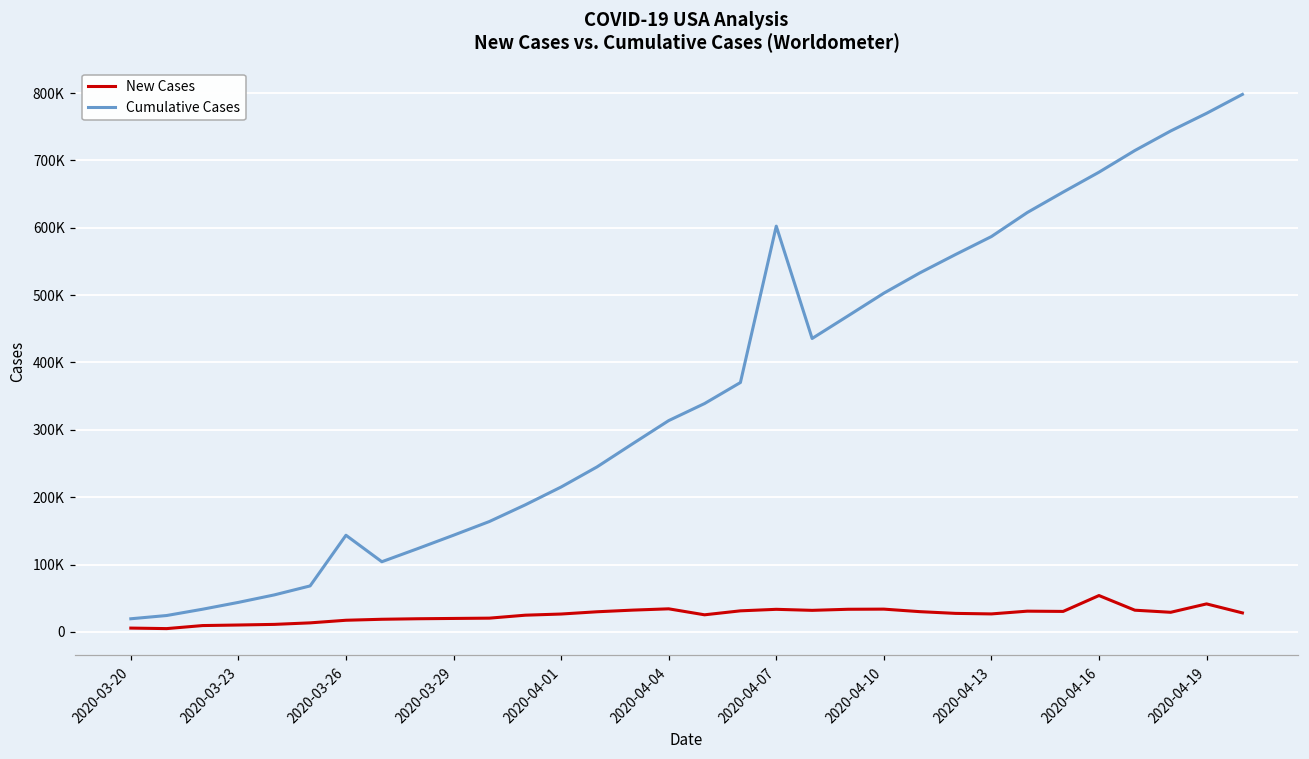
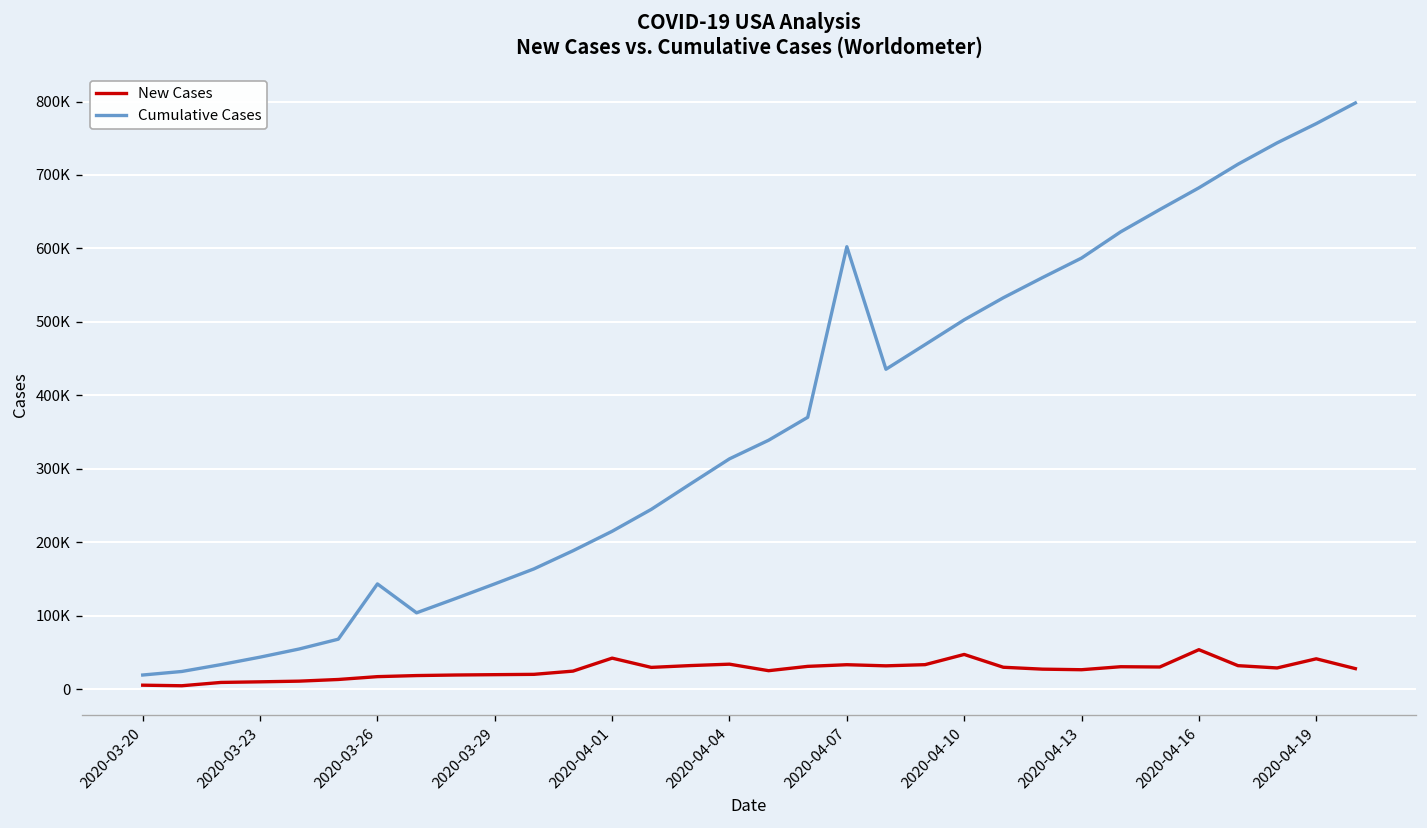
  {
    "New Cases": {
      "2020-03-20": 10000,
      "2020-03-23": 10000,
      "2020-03-26": 20000,
      "2020-03-29": 20000,
-     "2020-04-01": 30000,
+     "2020-04-01": 40000,
      "2020-04-04": 30000,
      "2020-04-07": 30000,
-     "2020-04-10": 30000,
+     "2020-04-10": 50000,
      "2020-04-13": 30000,
      "2020-04-16": 50000,
      "2020-04-19": 40000
    },
    "Cumulative Cases": {
      "2020-03-20": 20000,
      "2020-03-23": 40000,
      "2020-03-26": 140000,
      "2020-03-29": 140000,
      "2020-04-01": 220000,
      "2020-04-04": 310000,
      "2020-04-07": 600000,
      "2020-04-10": 500000,
      "2020-04-13": 590000,
      "2020-04-16": 680000,
      "2020-04-19": 770000
    }
  }
